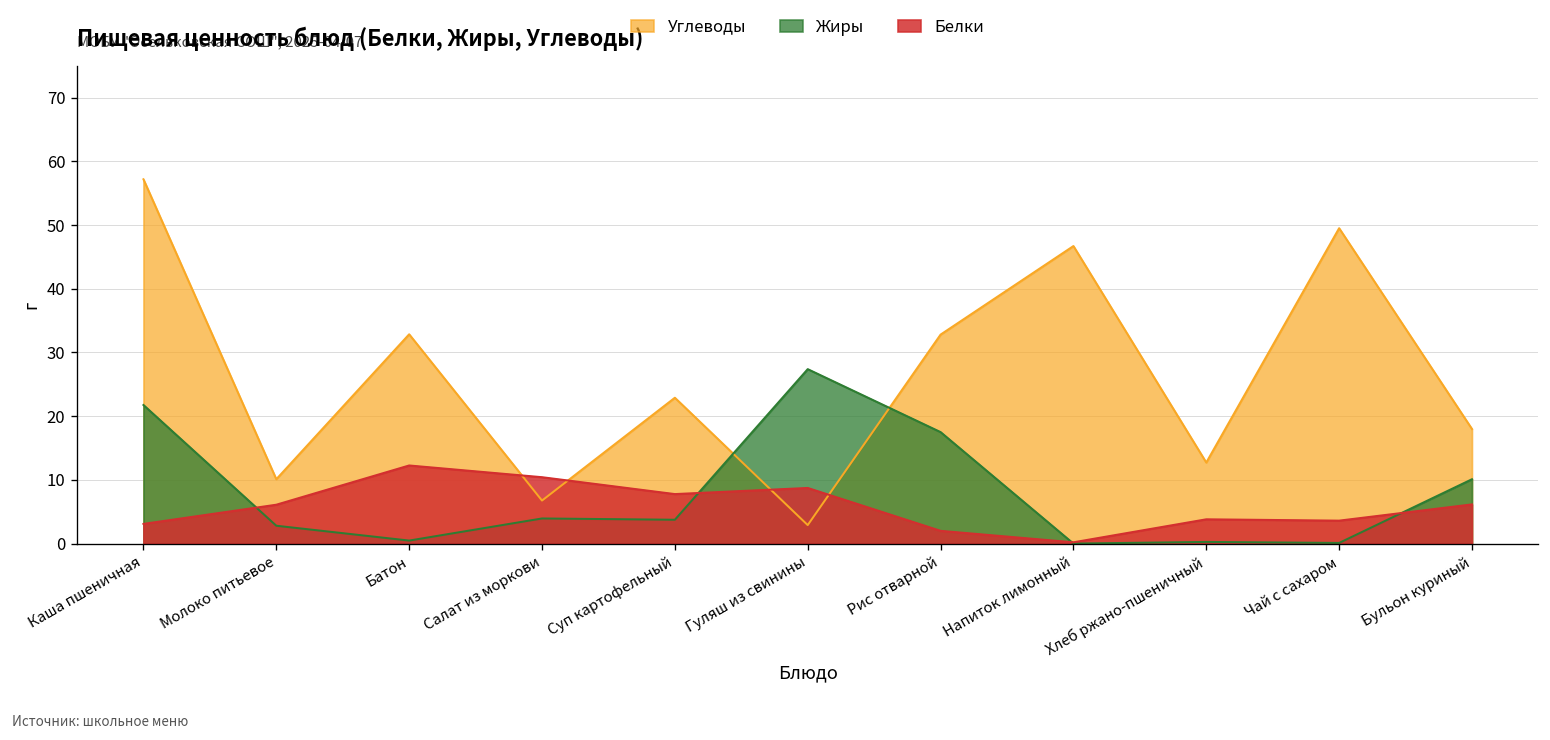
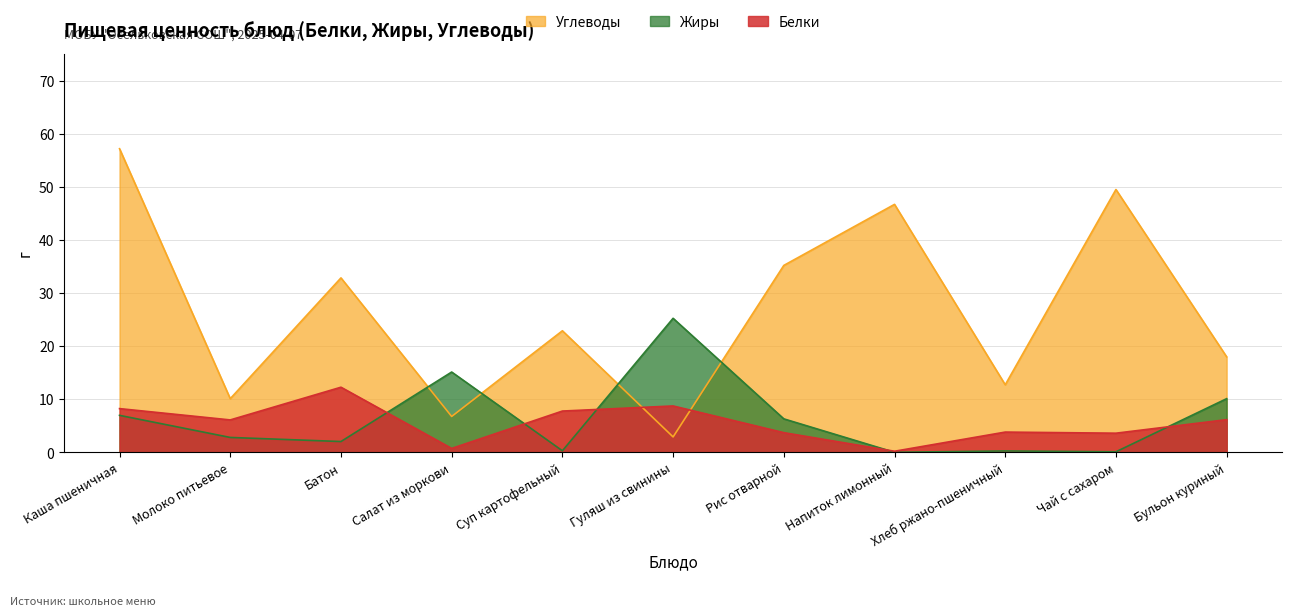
  {
    "Углеводы": {
      "Каша пшеничная": 57,
      "Молоко питьевое": 10,
      "Батон": 33,
      "Салат из моркови": 7,
      "Суп картофельный": 23,
      "Гуляш из свинины": 3,
-     "Рис отварной": 33,
+     "Рис отварной": 35,
      "Напиток лимонный": 47,
      "Хлеб ржано-пшеничный": 13,
      "Чай с сахаром": 50,
      "Бульон куриный": 18
    },
    "Жиры": {
-     "Каша пшеничная": 22,
+     "Каша пшеничная": 7,
      "Молоко питьевое": 3,
-     "Батон": 0,
-     "Салат из моркови": 4,
-     "Суп картофельный": 4,
-     "Гуляш из свинины": 27,
-     "Рис отварной": 18,
+     "Батон": 2,
+     "Салат из моркови": 15,
+     "Суп картофельный": 0,
+     "Гуляш из свинины": 25,
+     "Рис отварной": 6,
      "Хлеб ржано-пшеничный": 0,
      "Чай с сахаром": 0,
      "Бульон куриный": 10
    },
    "Белки": {
-     "Каша пшеничная": 3,
+     "Каша пшеничная": 8,
      "Молоко питьевое": 6,
      "Батон": 12,
-     "Салат из моркови": 10,
+     "Салат из моркови": 1,
      "Суп картофельный": 8,
      "Гуляш из свинины": 9,
-     "Рис отварной": 2,
+     "Рис отварной": 4,
      "Хлеб ржано-пшеничный": 4,
      "Чай с сахаром": 4,
      "Бульон куриный": 6
    }
  }
